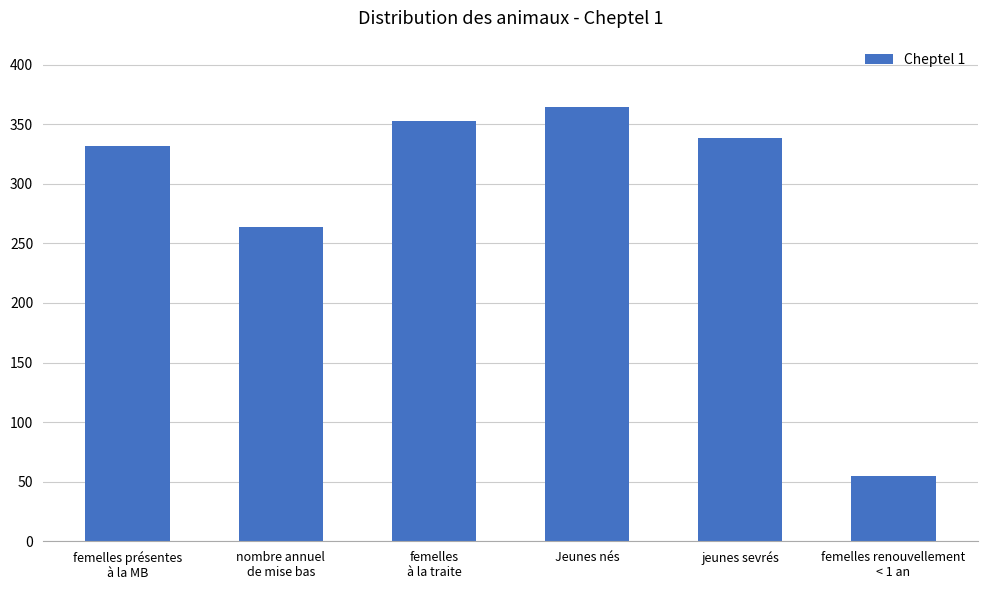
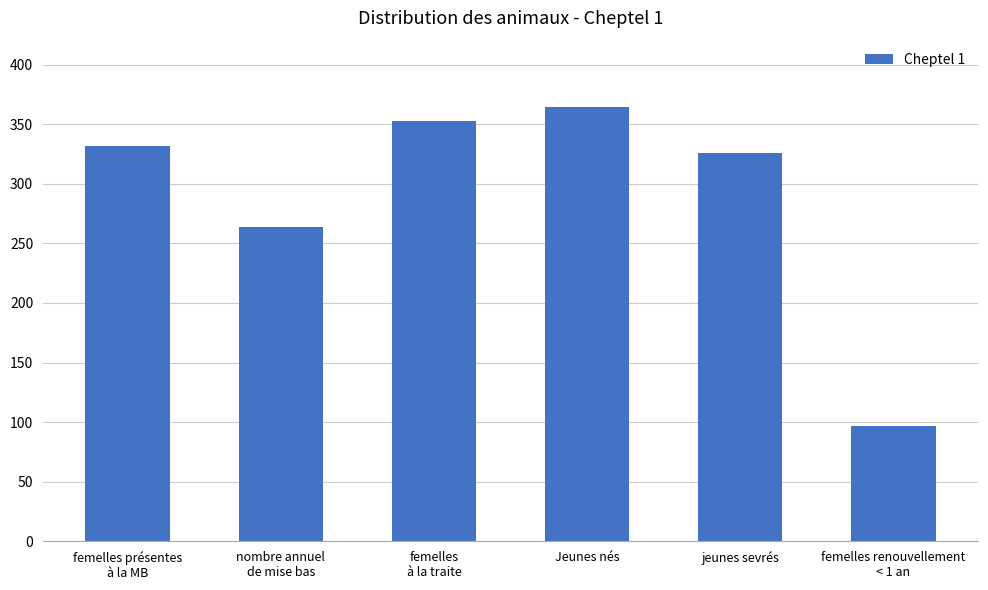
  {
    "femelles présentes à la MB": 332,
    "nombre annuel de mise bas": 264,
    "femelles à la traite": 353,
    "Jeunes nés": 364,
-   "jeunes sevrés": 338,
-   "femelles renouvellement < 1 an": 55
+   "jeunes sevrés": 326,
+   "femelles renouvellement < 1 an": 97
  }
